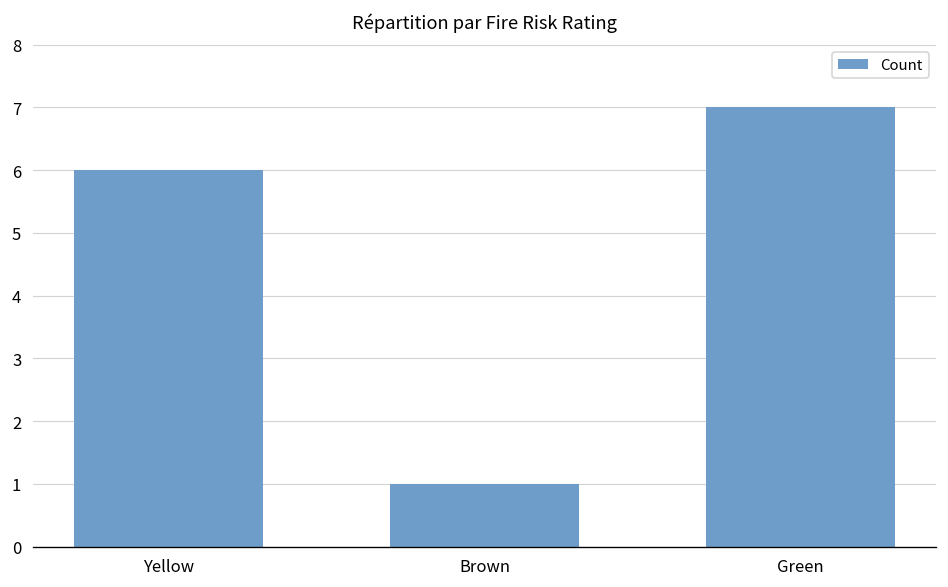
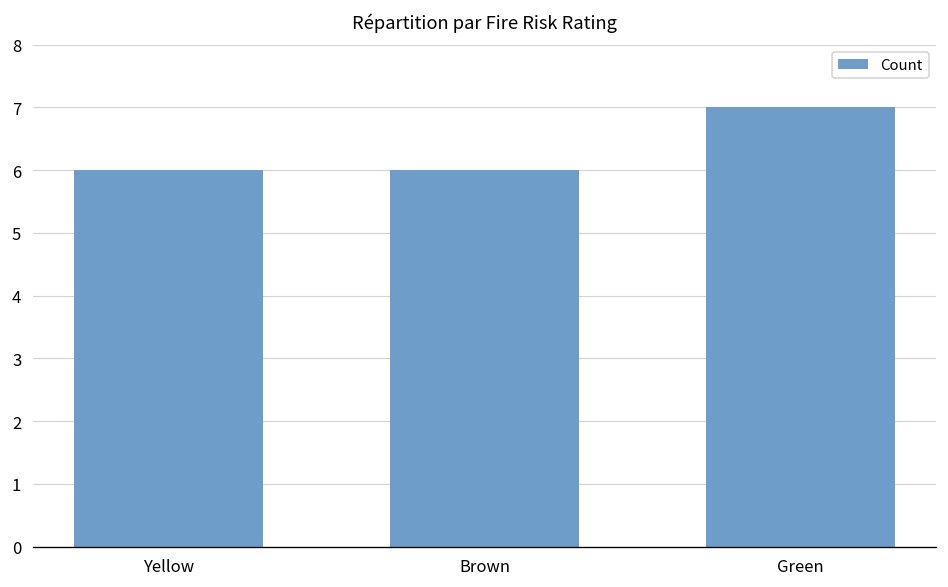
  {
    "Yellow": 6,
-   "Brown": 1,
+   "Brown": 6,
    "Green": 7
  }
